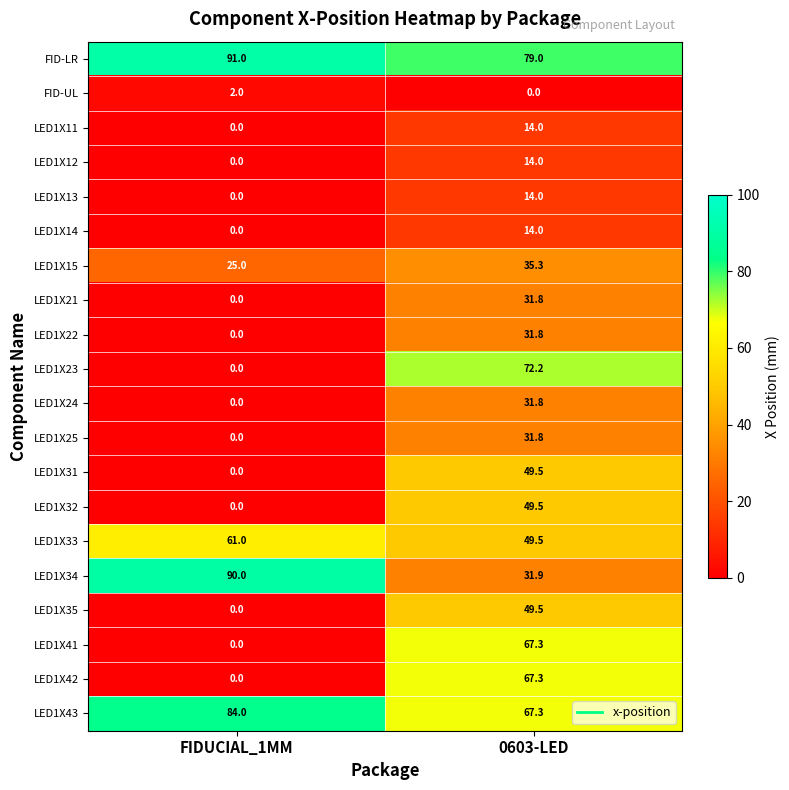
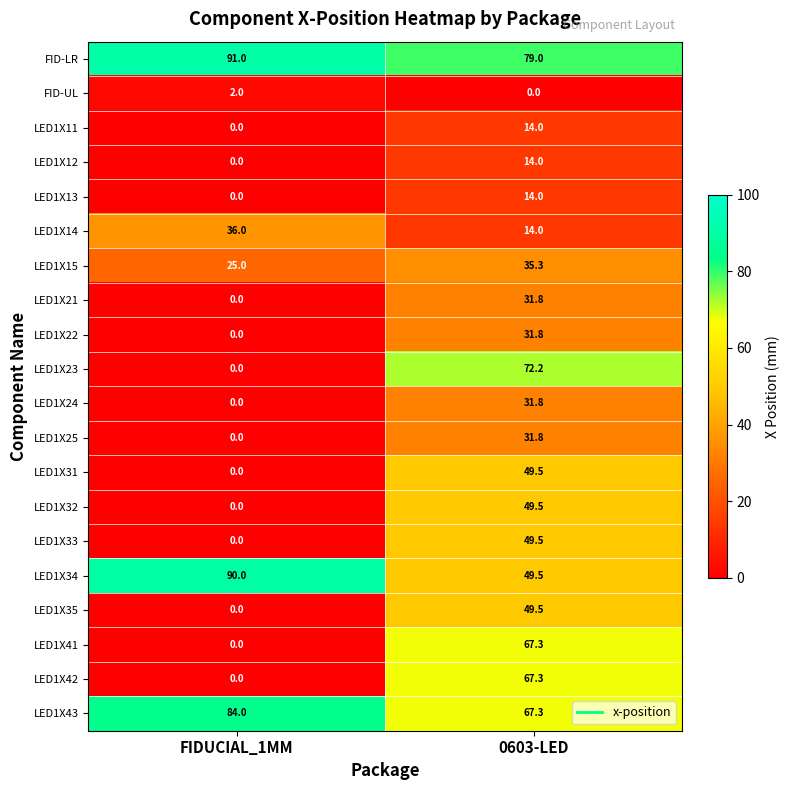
  {
    "FID-LR": {
      "FIDUCIAL_1MM": 91.0,
      "0603-LED": 79.0
    },
    "FID-UL": {
      "FIDUCIAL_1MM": 2.0,
      "0603-LED": 0.0
    },
    "LED1X11": {
      "FIDUCIAL_1MM": 0.0,
      "0603-LED": 14.0
    },
    "LED1X12": {
      "FIDUCIAL_1MM": 0.0,
      "0603-LED": 14.0
    },
    "LED1X13": {
      "FIDUCIAL_1MM": 0.0,
      "0603-LED": 14.0
    },
    "LED1X14": {
-     "FIDUCIAL_1MM": 0.0,
+     "FIDUCIAL_1MM": 36.0,
      "0603-LED": 14.0
    },
    "LED1X15": {
      "FIDUCIAL_1MM": 25.0,
      "0603-LED": 35.3
    },
    "LED1X21": {
      "FIDUCIAL_1MM": 0.0,
      "0603-LED": 31.8
    },
    "LED1X22": {
      "FIDUCIAL_1MM": 0.0,
      "0603-LED": 31.8
    },
    "LED1X23": {
      "FIDUCIAL_1MM": 0.0,
      "0603-LED": 72.2
    },
    "LED1X24": {
      "FIDUCIAL_1MM": 0.0,
      "0603-LED": 31.8
    },
    "LED1X25": {
      "FIDUCIAL_1MM": 0.0,
      "0603-LED": 31.8
    },
    "LED1X31": {
      "FIDUCIAL_1MM": 0.0,
      "0603-LED": 49.5
    },
    "LED1X32": {
      "FIDUCIAL_1MM": 0.0,
      "0603-LED": 49.5
    },
    "LED1X33": {
-     "FIDUCIAL_1MM": 61.0,
+     "FIDUCIAL_1MM": 0.0,
      "0603-LED": 49.5
    },
    "LED1X34": {
      "FIDUCIAL_1MM": 90.0,
-     "0603-LED": 31.9
+     "0603-LED": 49.5
    },
    "LED1X35": {
      "FIDUCIAL_1MM": 0.0,
      "0603-LED": 49.5
    },
    "LED1X41": {
      "FIDUCIAL_1MM": 0.0,
      "0603-LED": 67.3
    },
    "LED1X42": {
      "FIDUCIAL_1MM": 0.0,
      "0603-LED": 67.3
    },
    "LED1X43": {
      "FIDUCIAL_1MM": 84.0,
      "0603-LED": 67.3
    }
  }
